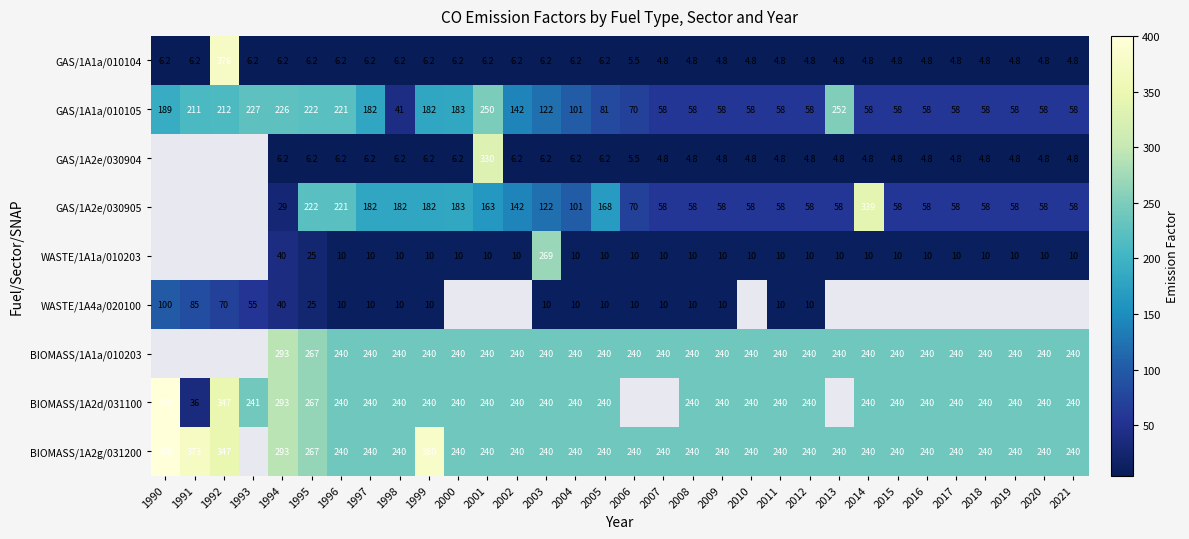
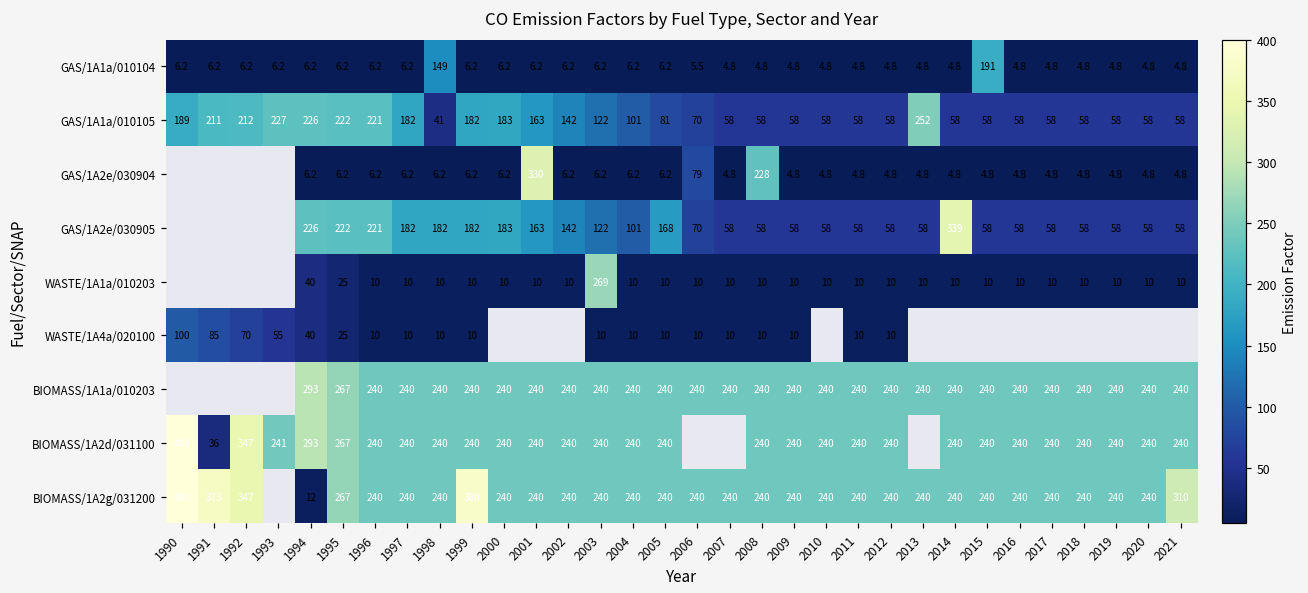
  {
    "GAS/1A1a/010104": {
      "1990": 6.2,
      "1991": 6.2,
-     "1992": 376,
+     "1992": 6.2,
      "1993": 6.2,
      "1994": 6.2,
      "1995": 6.2,
      "1996": 6.2,
      "1997": 6.2,
-     "1998": 6.2,
+     "1998": 149,
      "1999": 6.2,
      "2000": 6.2,
      "2001": 6.2,
      "2002": 6.2,
      "2003": 6.2,
      "2004": 6.2,
      "2005": 6.2,
      "2006": 5.5,
      "2007": 4.8,
      "2008": 4.8,
      "2009": 4.8,
      "2010": 4.8,
      "2011": 4.8,
      "2012": 4.8,
      "2013": 4.8,
      "2014": 4.8,
-     "2015": 4.8,
+     "2015": 191,
      "2016": 4.8,
      "2017": 4.8,
      "2018": 4.8,
      "2019": 4.8,
      "2020": 4.8,
      "2021": 4.8
    },
    "GAS/1A1a/010105": {
      "1990": 189,
      "1991": 211,
      "1992": 212,
      "1993": 227,
      "1994": 226,
      "1995": 222,
      "1996": 221,
      "1997": 182,
      "1998": 41,
      "1999": 182,
      "2000": 183,
-     "2001": 250,
+     "2001": 163,
      "2002": 142,
      "2003": 122,
      "2004": 101,
      "2005": 81,
      "2006": 70,
      "2007": 58,
      "2008": 58,
      "2009": 58,
      "2010": 58,
      "2011": 58,
      "2012": 58,
      "2013": 252,
      "2014": 58,
      "2015": 58,
      "2016": 58,
      "2017": 58,
      "2018": 58,
      "2019": 58,
      "2020": 58,
      "2021": 58
    },
    "GAS/1A2e/030904": {
      "1994": 6.2,
      "1995": 6.2,
      "1996": 6.2,
      "1997": 6.2,
      "1998": 6.2,
      "1999": 6.2,
      "2000": 6.2,
      "2001": 330,
      "2002": 6.2,
      "2003": 6.2,
      "2004": 6.2,
      "2005": 6.2,
-     "2006": 5.5,
+     "2006": 79,
      "2007": 4.8,
-     "2008": 4.8,
+     "2008": 228,
      "2009": 4.8,
      "2010": 4.8,
      "2011": 4.8,
      "2012": 4.8,
      "2013": 4.8,
      "2014": 4.8,
      "2015": 4.8,
      "2016": 4.8,
      "2017": 4.8,
      "2018": 4.8,
      "2019": 4.8,
      "2020": 4.8,
      "2021": 4.8
    },
    "GAS/1A2e/030905": {
-     "1994": 29,
+     "1994": 226,
      "1995": 222,
      "1996": 221,
      "1997": 182,
      "1998": 182,
      "1999": 182,
      "2000": 183,
      "2001": 163,
      "2002": 142,
      "2003": 122,
      "2004": 101,
      "2005": 168,
      "2006": 70,
      "2007": 58,
      "2008": 58,
      "2009": 58,
      "2010": 58,
      "2011": 58,
      "2012": 58,
      "2013": 58,
      "2014": 339,
      "2015": 58,
      "2016": 58,
      "2017": 58,
      "2018": 58,
      "2019": 58,
      "2020": 58,
      "2021": 58
    },
    "BIOMASS/1A2g/031200": {
      "1991": 373,
      "1992": 347,
-     "1994": 293,
+     "1994": 12,
      "1995": 267,
      "1996": 240,
      "1997": 240,
      "1998": 240,
      "1999": 380,
      "2000": 240,
      "2001": 240,
      "2002": 240,
      "2003": 240,
      "2004": 240,
      "2005": 240,
      "2006": 240,
      "2007": 240,
      "2008": 240,
      "2009": 240,
      "2010": 240,
      "2011": 240,
      "2012": 240,
      "2013": 240,
      "2014": 240,
      "2015": 240,
      "2016": 240,
      "2017": 240,
      "2018": 240,
      "2019": 240,
      "2020": 240,
-     "2021": 240
+     "2021": 310
    }
  }
